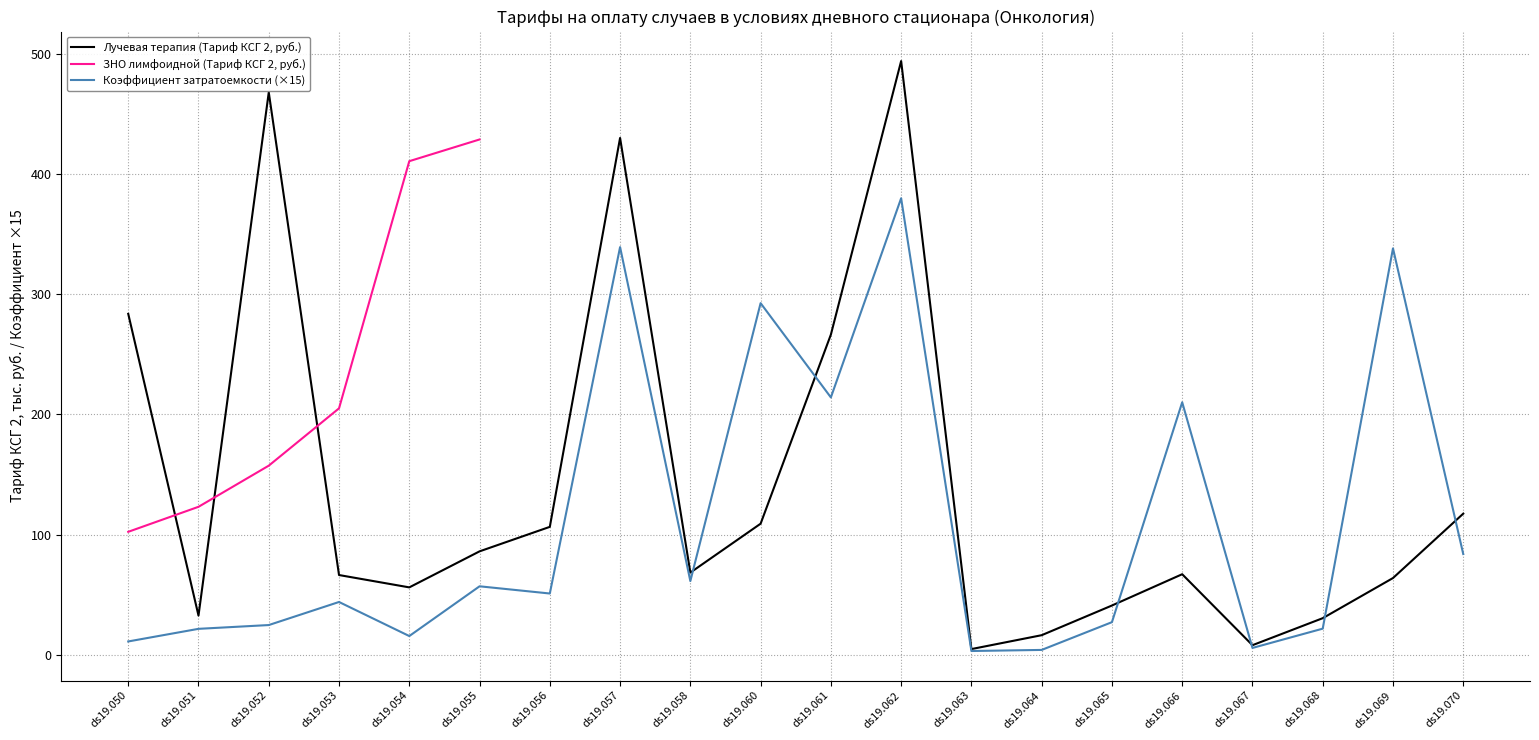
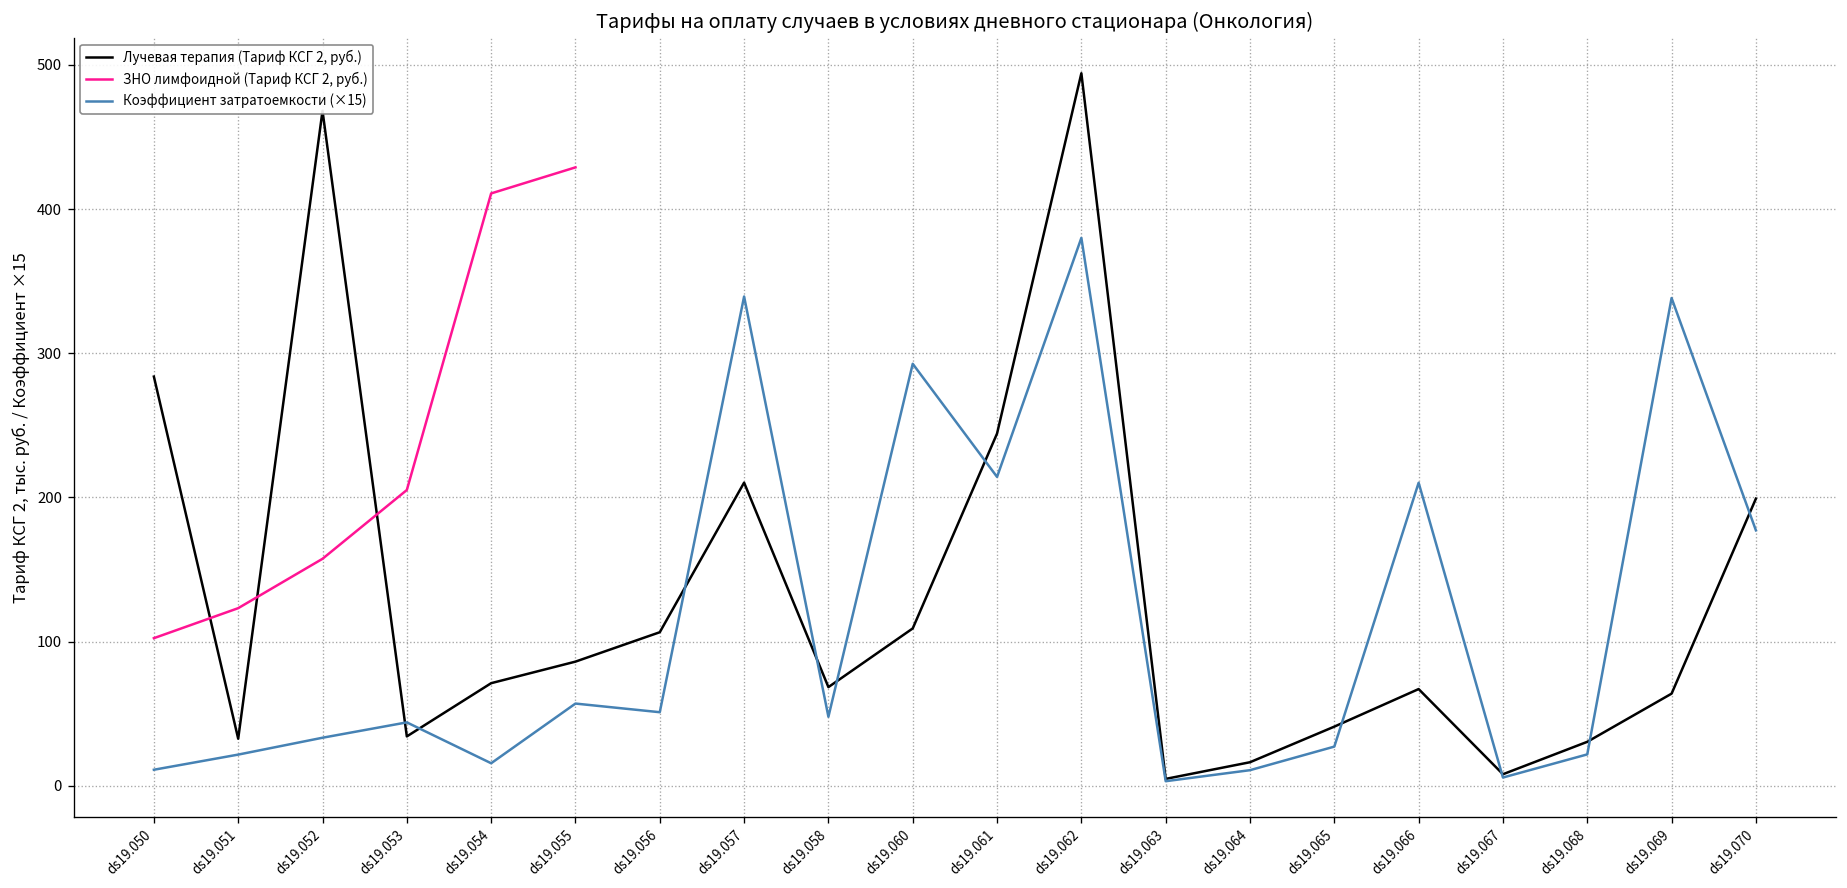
  {
    "Лучевая терапия (Тариф КСГ 2, руб.)": {
      "ds19.050": 284,
      "ds19.051": 33,
      "ds19.052": 468,
-     "ds19.053": 66,
-     "ds19.054": 56,
+     "ds19.053": 34,
+     "ds19.054": 71,
      "ds19.055": 86,
      "ds19.056": 106,
-     "ds19.057": 430,
+     "ds19.057": 210,
      "ds19.058": 68,
      "ds19.060": 109,
-     "ds19.061": 266,
+     "ds19.061": 244,
      "ds19.062": 494,
      "ds19.064": 16,
      "ds19.065": 41,
      "ds19.066": 67,
      "ds19.067": 8,
      "ds19.068": 30,
      "ds19.069": 64,
-     "ds19.070": 117
+     "ds19.070": 199
    },
    "ЗНО лимфоидной (Тариф КСГ 2, руб.)": {
      "ds19.050": 102,
      "ds19.051": 123,
      "ds19.052": 157,
      "ds19.053": 205,
      "ds19.054": 411,
      "ds19.055": 429
    },
    "Коэффициент затратоемкости (×15)": {
      "ds19.050": 11,
      "ds19.051": 22,
-     "ds19.052": 25,
+     "ds19.052": 33,
      "ds19.053": 44,
      "ds19.054": 16,
      "ds19.055": 57,
      "ds19.056": 51,
      "ds19.057": 339,
-     "ds19.058": 61,
+     "ds19.058": 48,
      "ds19.060": 293,
      "ds19.061": 214,
      "ds19.062": 380,
-     "ds19.064": 4,
+     "ds19.064": 11,
      "ds19.065": 27,
      "ds19.066": 210,
      "ds19.067": 6,
      "ds19.068": 22,
      "ds19.069": 338,
-     "ds19.070": 84
+     "ds19.070": 177
    }
  }
